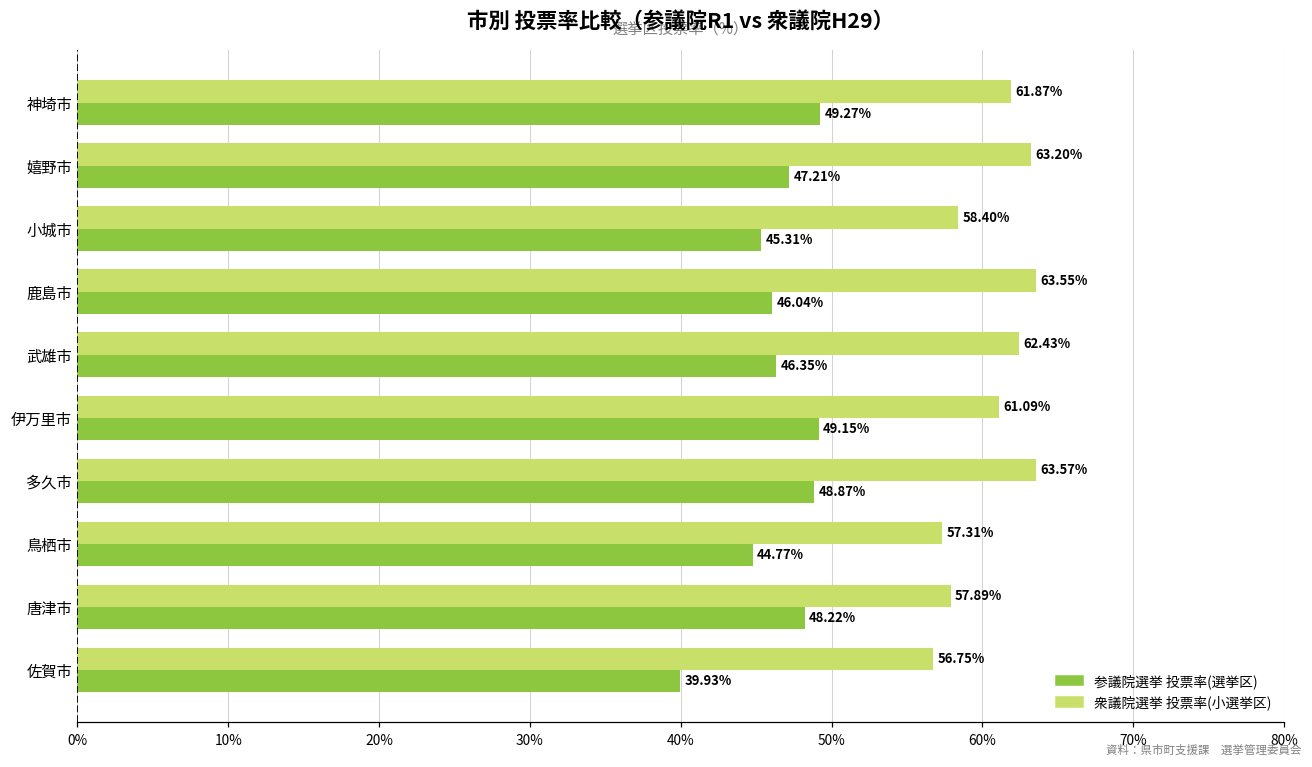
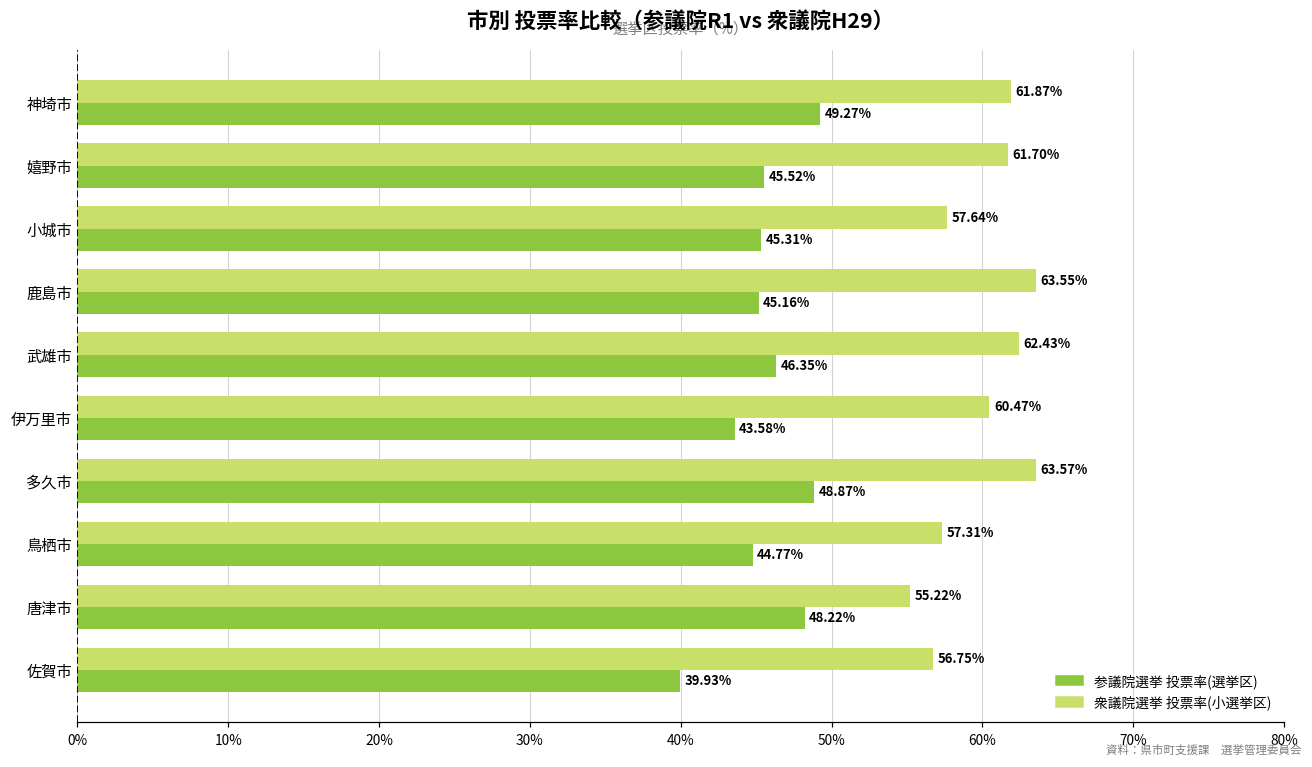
  {
    "参議院選挙 投票率(選挙区)": {
      "神埼市": "49.27%",
-     "嬉野市": "47.21%",
+     "嬉野市": "45.52%",
      "小城市": "45.31%",
-     "鹿島市": "46.04%",
+     "鹿島市": "45.16%",
      "武雄市": "46.35%",
-     "伊万里市": "49.15%",
+     "伊万里市": "43.58%",
      "多久市": "48.87%",
      "鳥栖市": "44.77%",
      "唐津市": "48.22%",
      "佐賀市": "39.93%"
    },
    "衆議院選挙 投票率(小選挙区)": {
      "神埼市": "61.87%",
-     "嬉野市": "63.20%",
-     "小城市": "58.40%",
+     "嬉野市": "61.70%",
+     "小城市": "57.64%",
      "鹿島市": "63.55%",
      "武雄市": "62.43%",
-     "伊万里市": "61.09%",
+     "伊万里市": "60.47%",
      "多久市": "63.57%",
      "鳥栖市": "57.31%",
-     "唐津市": "57.89%",
+     "唐津市": "55.22%",
      "佐賀市": "56.75%"
    }
  }
